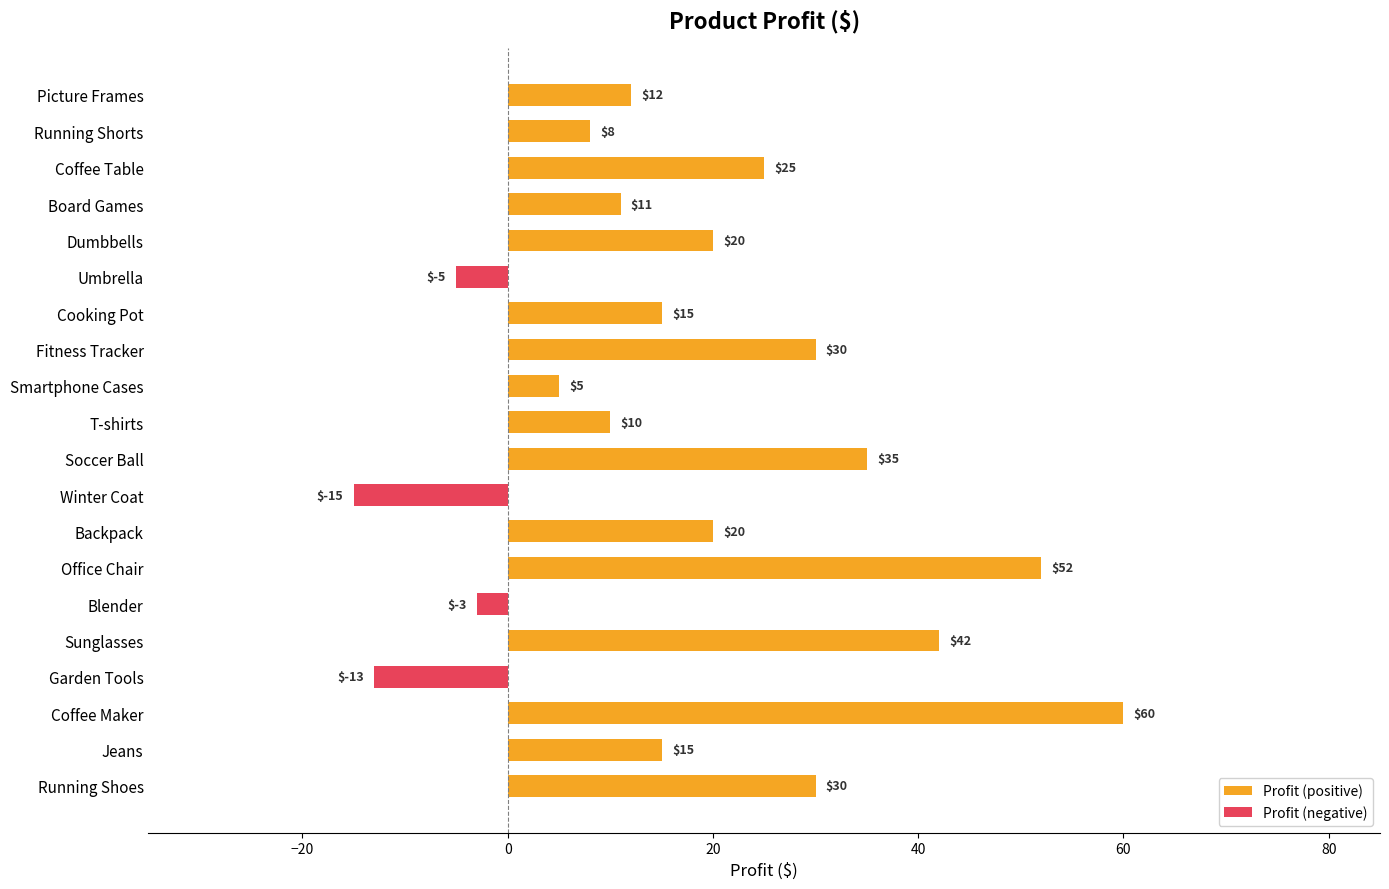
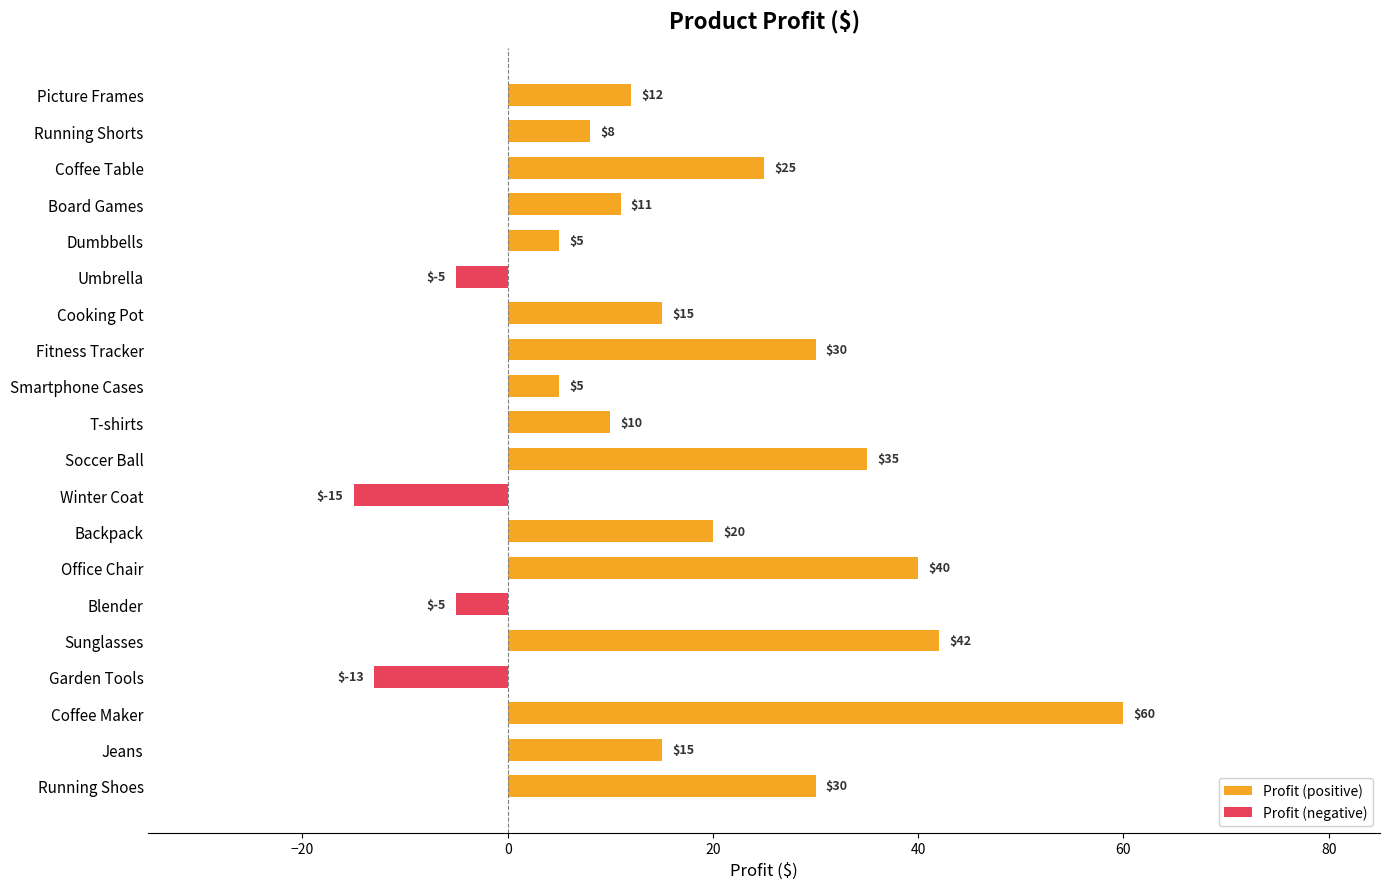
  {
    "Profit (positive)": {
      "Picture Frames": "$12",
      "Running Shorts": "$8",
      "Coffee Table": "$25",
      "Board Games": "$11",
-     "Dumbbells": "$20",
+     "Dumbbells": "$5",
      "Cooking Pot": "$15",
      "Fitness Tracker": "$30",
      "Smartphone Cases": "$5",
      "T-shirts": "$10",
      "Soccer Ball": "$35",
      "Backpack": "$20",
-     "Office Chair": "$52",
+     "Office Chair": "$40",
      "Sunglasses": "$42",
      "Coffee Maker": "$60",
      "Jeans": "$15",
      "Running Shoes": "$30"
    },
    "Profit (negative)": {
      "Umbrella": "$-5",
      "Winter Coat": "$-15",
-     "Blender": "$-3",
+     "Blender": "$-5",
      "Garden Tools": "$-13"
    }
  }
